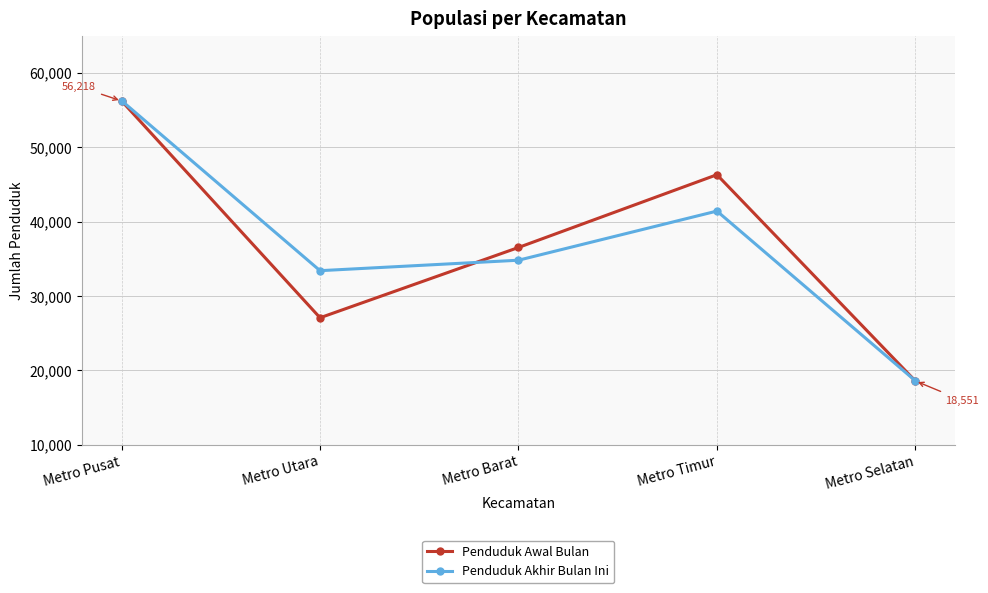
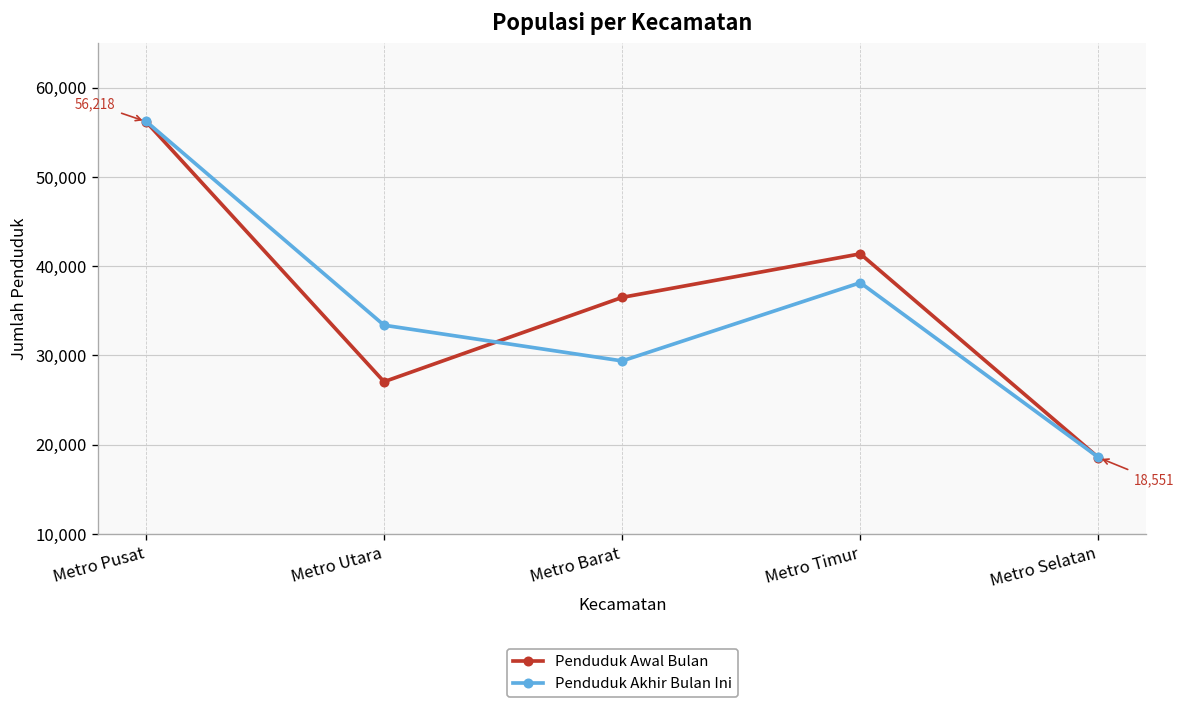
  {
    "Penduduk Awal Bulan": {
      "Metro Utara": "27,000",
      "Metro Barat": "37,000",
-     "Metro Timur": "46,000"
+     "Metro Timur": "41,000"
    },
    "Penduduk Akhir Bulan Ini": {
      "Metro Utara": "33,000",
-     "Metro Barat": "35,000",
-     "Metro Timur": "41,000"
+     "Metro Barat": "29,000",
+     "Metro Timur": "38,000"
    }
  }
